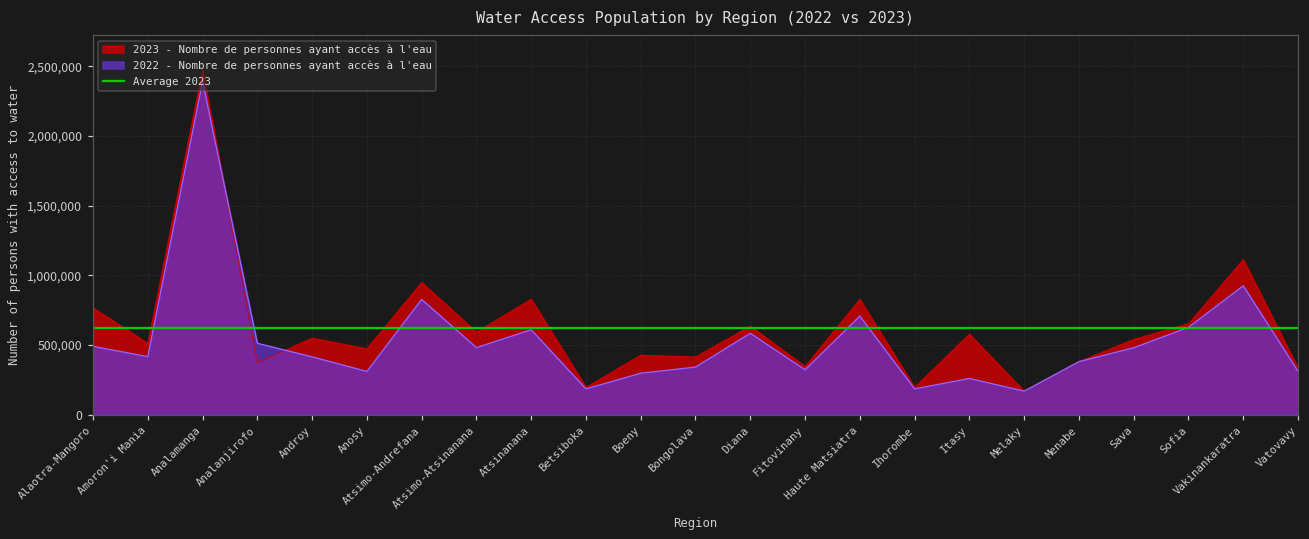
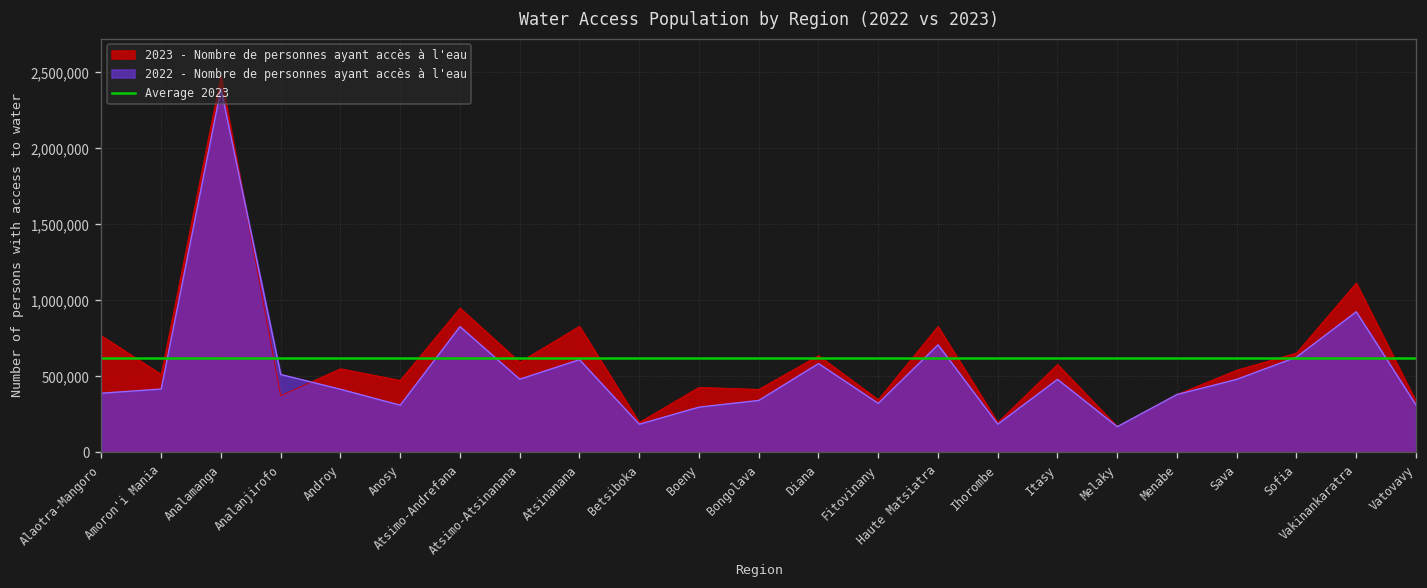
  {
    "2023 - Nombre de personnes ayant accès à l'eau": {
      "Alaotra-Mangoro": "770,000",
      "Amoron'i Mania": "510,000",
      "Analanjirofo": "370,000",
      "Androy": "550,000",
      "Anosy": "470,000",
      "Atsimo-Andrefana": "950,000",
      "Atsimo-Atsinanana": "590,000",
      "Atsinanana": "830,000",
      "Boeny": "430,000",
      "Bongolava": "410,000",
      "Diana": "640,000",
      "Fitovinany": "350,000",
      "Haute Matsiatra": "830,000",
      "Itasy": "580,000",
      "Sava": "540,000",
      "Sofia": "650,000",
      "Vakinankaratra": "1,110,000",
      "Vatovavy": "330,000"
    },
    "2022 - Nombre de personnes ayant accès à l'eau": {
-     "Alaotra-Mangoro": "490,000",
+     "Alaotra-Mangoro": "390,000",
      "Amoron'i Mania": "420,000",
      "Analanjirofo": "510,000",
      "Androy": "420,000",
      "Anosy": "310,000",
      "Atsimo-Andrefana": "830,000",
      "Atsimo-Atsinanana": "480,000",
      "Atsinanana": "610,000",
      "Boeny": "300,000",
      "Bongolava": "340,000",
      "Diana": "580,000",
      "Fitovinany": "320,000",
      "Haute Matsiatra": "710,000",
-     "Itasy": "260,000",
+     "Itasy": "480,000",
      "Sava": "480,000",
      "Sofia": "630,000",
      "Vakinankaratra": "930,000",
      "Vatovavy": "310,000"
    }
  }
